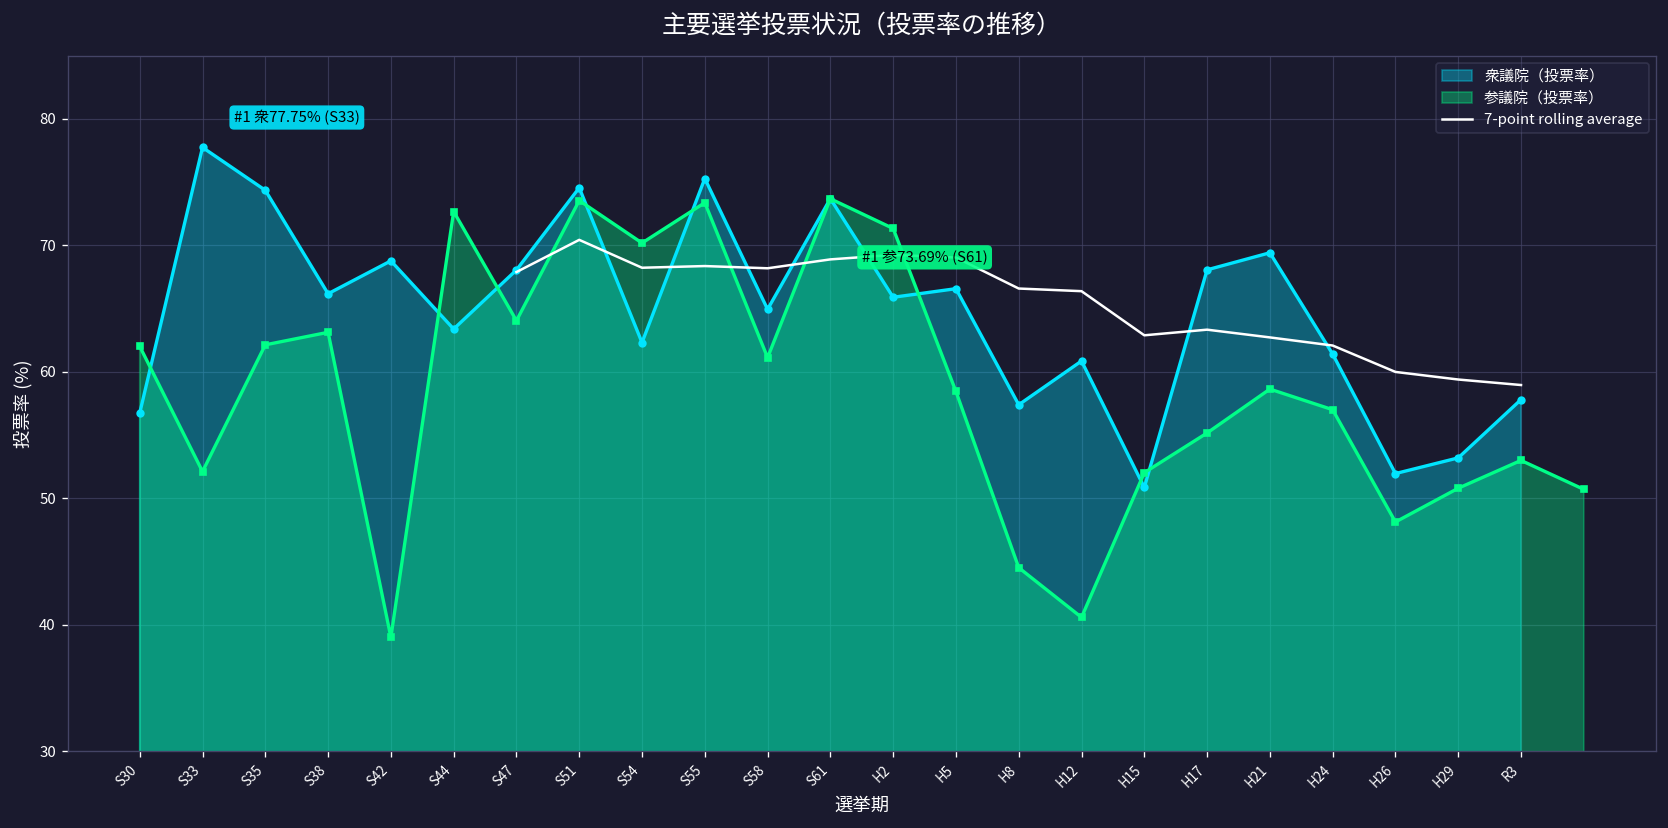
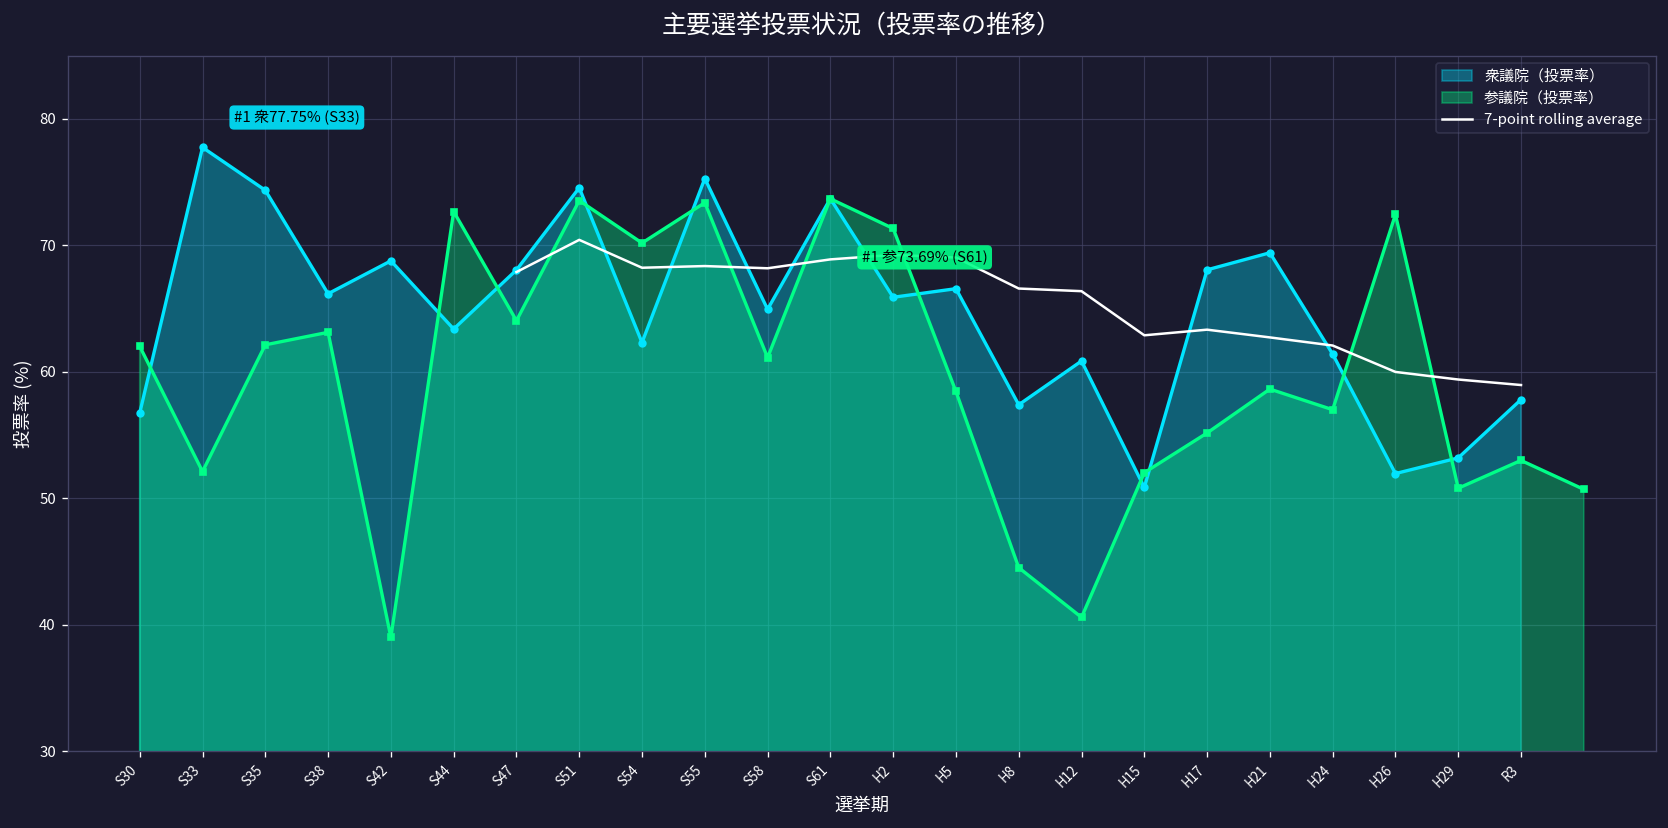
  {
    "衆議院（投票率）": {
      "S30": 56.8,
      "S33": 77.8,
      "S35": 74.4,
      "S38": 66.2,
      "S42": 68.8,
      "S44": 63.4,
      "S51": 74.6,
      "S54": 62.3,
      "S55": 75.3,
      "S58": 65.0,
      "H2": 65.9,
      "H5": 66.6,
      "H8": 57.4,
      "H12": 60.9,
      "H15": 50.9,
      "H17": 68.1,
      "H21": 69.4,
      "H24": 61.4,
      "H26": 52.0,
      "H29": 53.2,
      "R3": 57.8
    },
    "参議院（投票率）": {
      "S30": 62.0,
      "S33": 52.1,
      "S35": 62.1,
      "S38": 63.1,
      "S42": 39.0,
      "S44": 72.7,
      "S47": 64.1,
      "S51": 73.6,
      "S54": 70.2,
      "S55": 73.4,
      "S58": 61.1,
      "H2": 71.3,
      "H5": 58.5,
      "H8": 44.5,
      "H12": 40.6,
      "H15": 52.0,
      "H17": 55.2,
      "H21": 58.6,
      "H24": 57.0,
-     "H26": 48.1,
+     "H26": 72.5,
      "H29": 50.8,
      "R3": 53.0
    },
    "7-point rolling average": {
      "S51": 70.4,
      "S54": 68.2,
      "S55": 68.4,
      "S58": 68.2,
      "S61": 68.9,
      "H8": 66.6,
      "H12": 66.4,
      "H15": 62.9,
      "H17": 63.3,
      "H21": 62.7,
      "H24": 62.1,
      "H26": 60.0,
      "H29": 59.4,
      "R3": 59.0
    }
  }
